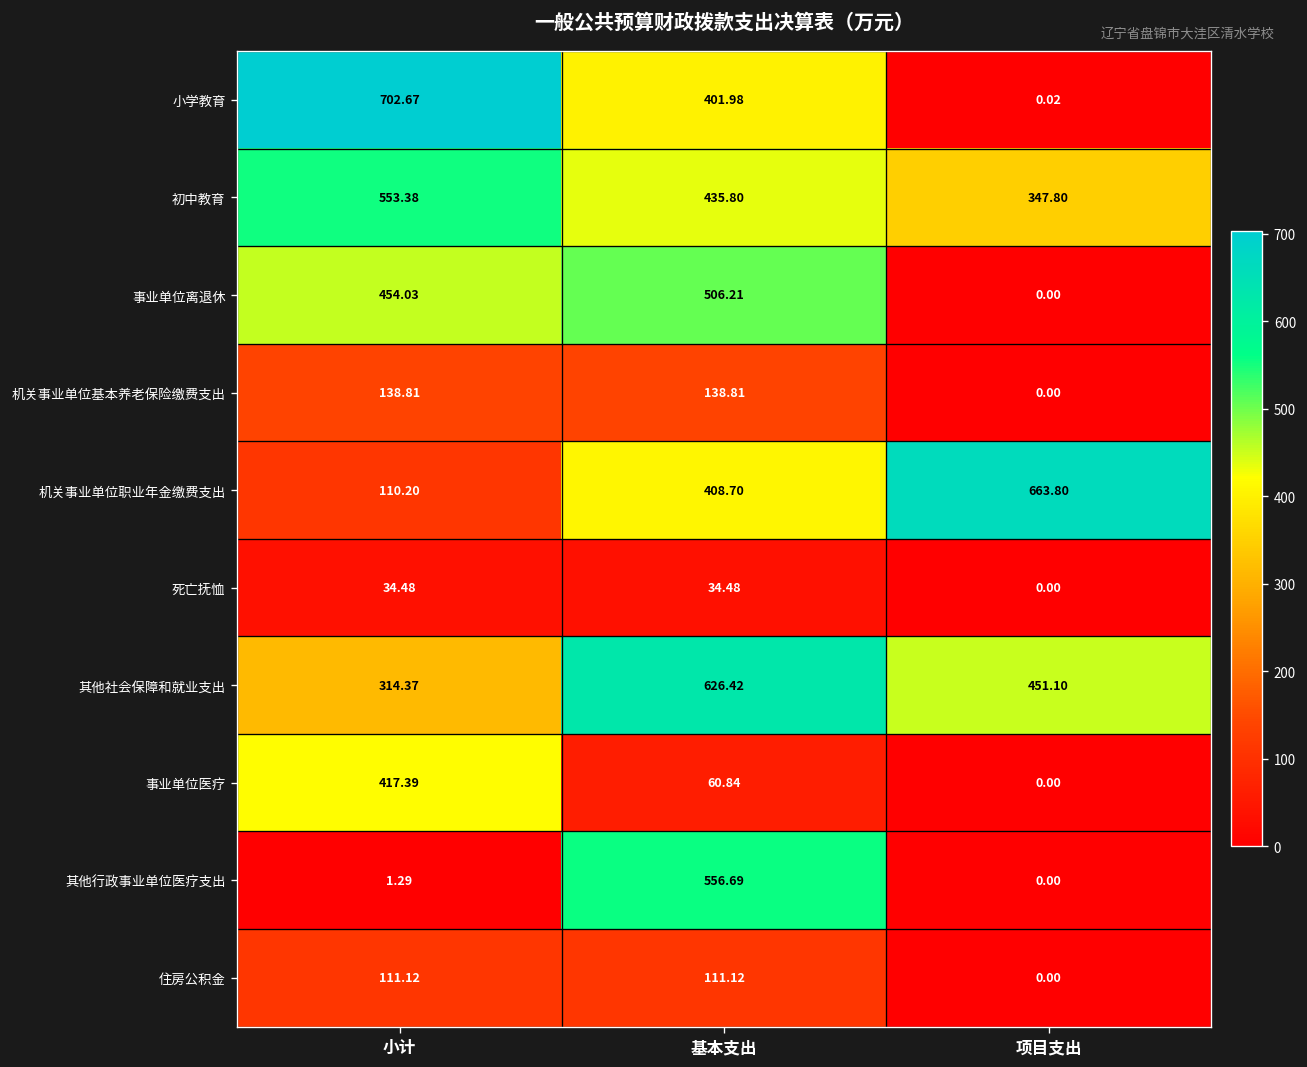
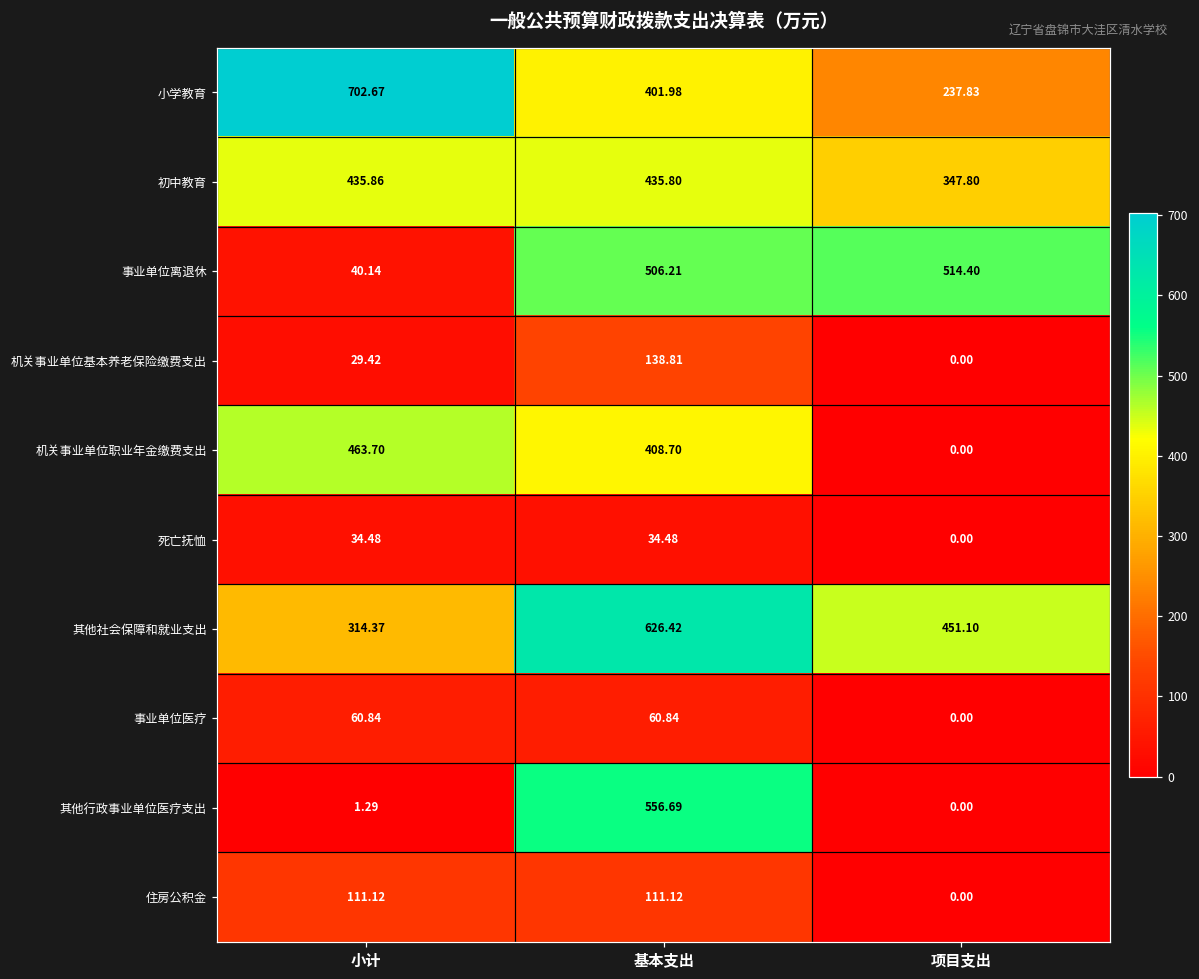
  {
    "小学教育": {
      "小计": 702.67,
      "基本支出": 401.98,
-     "项目支出": 0.02
+     "项目支出": 237.83
    },
    "初中教育": {
-     "小计": 553.38,
+     "小计": 435.86,
      "基本支出": 435.80,
      "项目支出": 347.80
    },
    "事业单位离退休": {
-     "小计": 454.03,
+     "小计": 40.14,
      "基本支出": 506.21,
-     "项目支出": 0.00
+     "项目支出": 514.40
    },
    "机关事业单位基本养老保险缴费支出": {
-     "小计": 138.81,
+     "小计": 29.42,
      "基本支出": 138.81,
      "项目支出": 0.00
    },
    "机关事业单位职业年金缴费支出": {
-     "小计": 110.20,
+     "小计": 463.70,
      "基本支出": 408.70,
-     "项目支出": 663.80
+     "项目支出": 0.00
    },
    "死亡抚恤": {
      "小计": 34.48,
      "基本支出": 34.48,
      "项目支出": 0.00
    },
    "其他社会保障和就业支出": {
      "小计": 314.37,
      "基本支出": 626.42,
      "项目支出": 451.10
    },
    "事业单位医疗": {
-     "小计": 417.39,
+     "小计": 60.84,
      "基本支出": 60.84,
      "项目支出": 0.00
    },
    "其他行政事业单位医疗支出": {
      "小计": 1.29,
      "基本支出": 556.69,
      "项目支出": 0.00
    },
    "住房公积金": {
      "小计": 111.12,
      "基本支出": 111.12,
      "项目支出": 0.00
    }
  }
